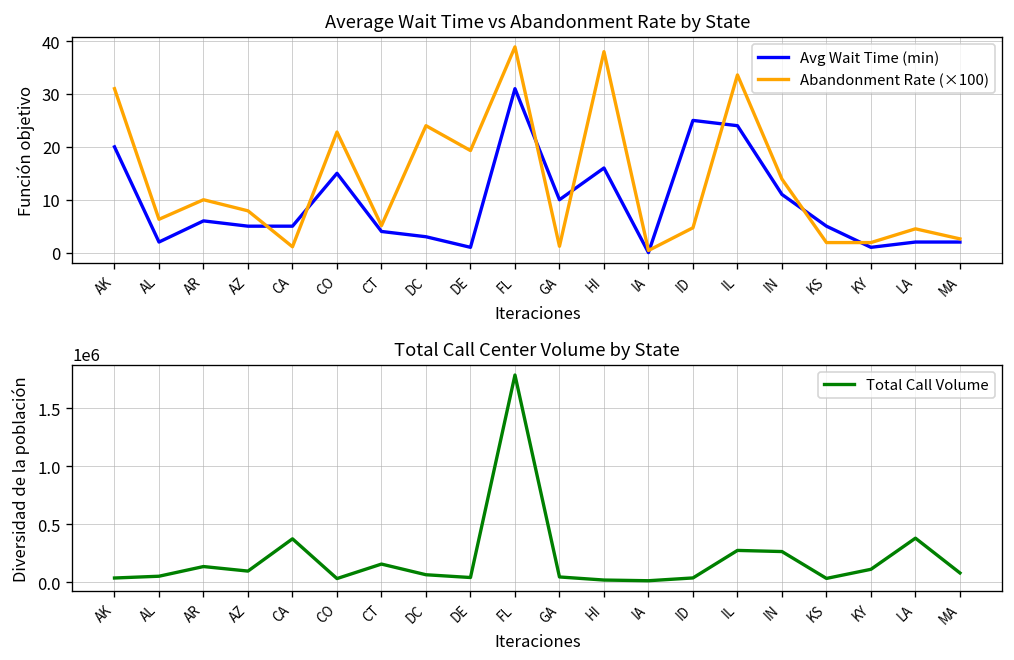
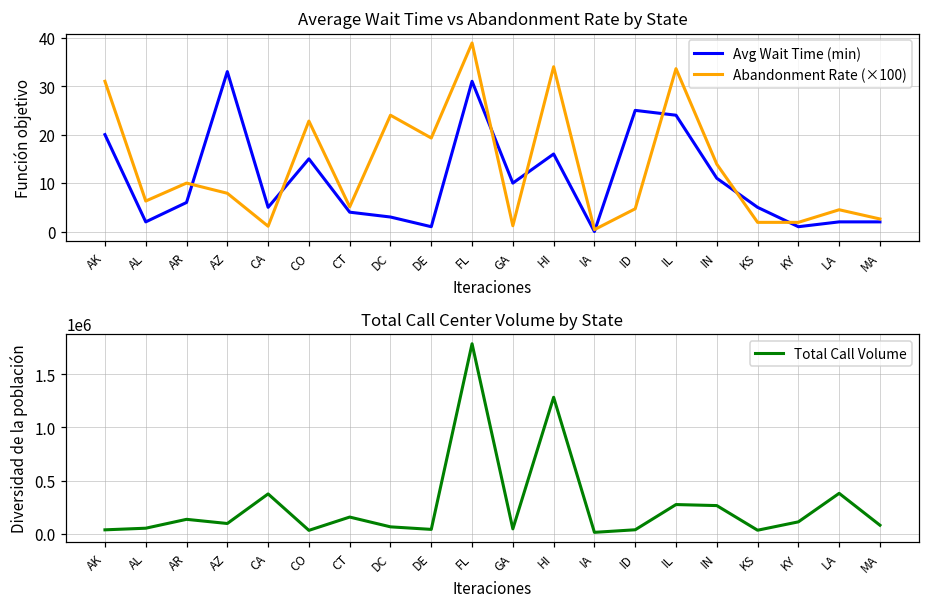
  {
    "Average Wait Time vs Abandonment Rate by State": {
      "Avg Wait Time (min)": {
        "AK": 20,
        "AL": 2,
        "AR": 6,
-       "AZ": 5,
+       "AZ": 33,
        "CA": 5,
        "CO": 15,
        "CT": 4,
        "DC": 3,
        "DE": 1,
        "FL": 31,
        "GA": 10,
        "HI": 16,
        "ID": 25,
        "IL": 24,
        "IN": 11,
        "KS": 5,
        "KY": 1,
        "LA": 2,
        "MA": 2
      },
      "Abandonment Rate (×100)": {
        "AK": 31,
        "AL": 6,
        "AR": 10,
        "AZ": 8,
        "CA": 1,
        "CO": 23,
        "CT": 5,
        "DC": 24,
        "DE": 19,
        "FL": 39,
        "GA": 1,
-       "HI": 38,
+       "HI": 34,
        "ID": 5,
        "IL": 34,
        "IN": 14,
        "KS": 2,
        "KY": 2,
        "LA": 5,
        "MA": 3
      }
    },
    "Total Call Center Volume by State": {
      "AK": 0,
      "AL": 100000,
      "AR": 100000,
      "AZ": 100000,
      "CA": 400000,
      "CO": 0,
      "CT": 200000,
      "DC": 100000,
      "DE": 0,
      "FL": 1800000,
      "GA": 0,
-     "HI": 0,
+     "HI": 1300000,
      "IA": 0,
      "ID": 0,
      "IL": 300000,
      "IN": 300000,
      "KS": 0,
      "KY": 100000,
      "LA": 400000,
      "MA": 100000
    }
  }
